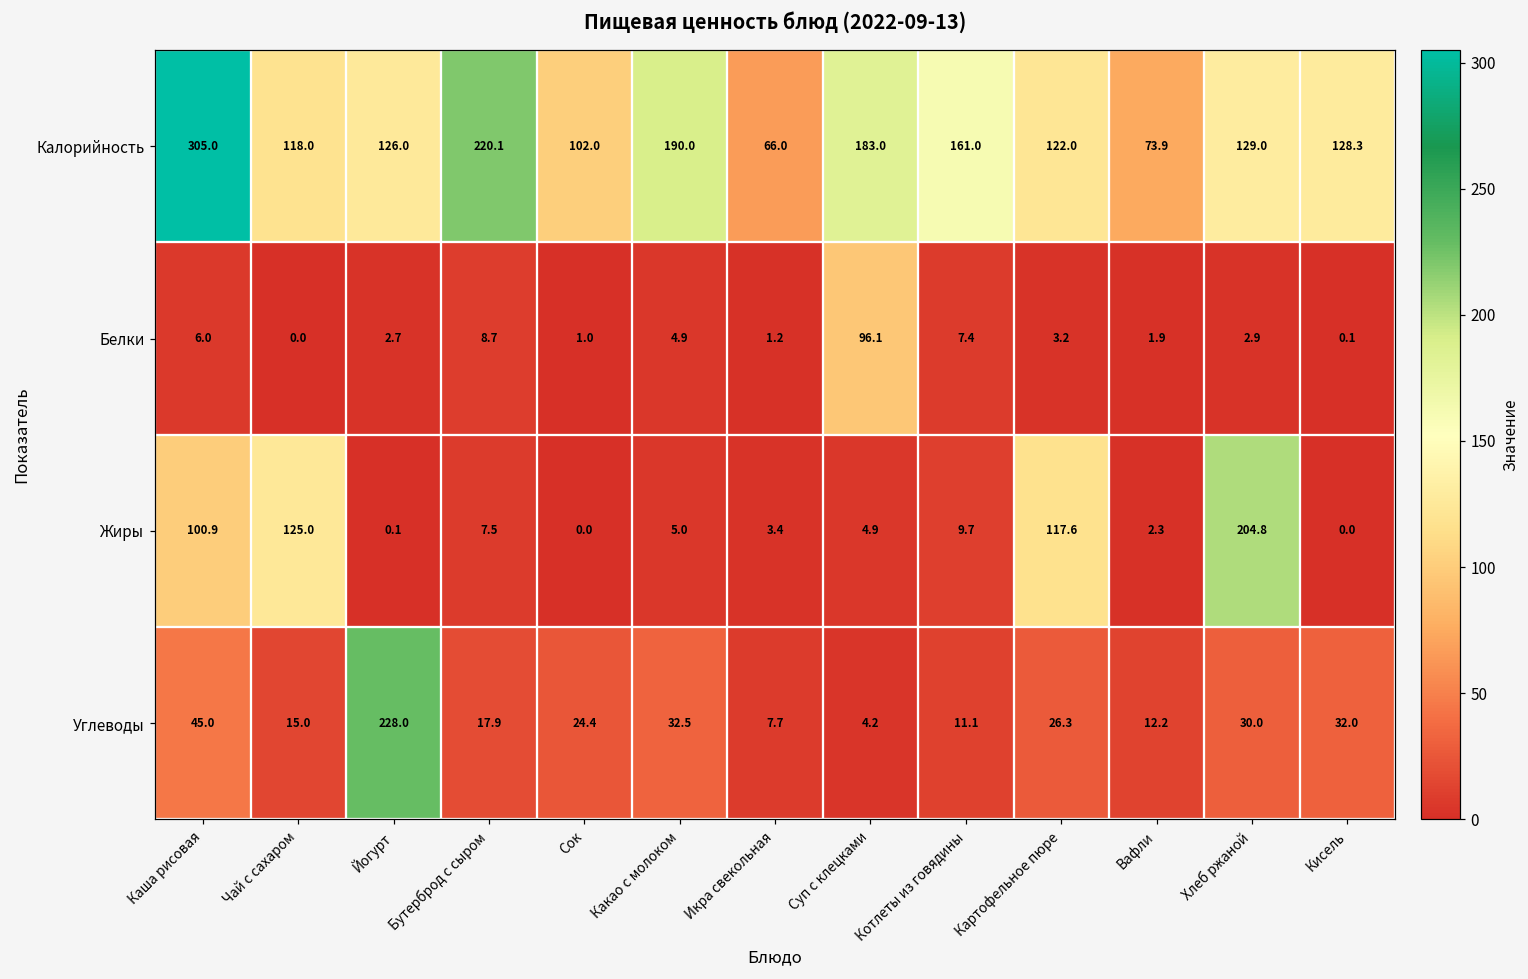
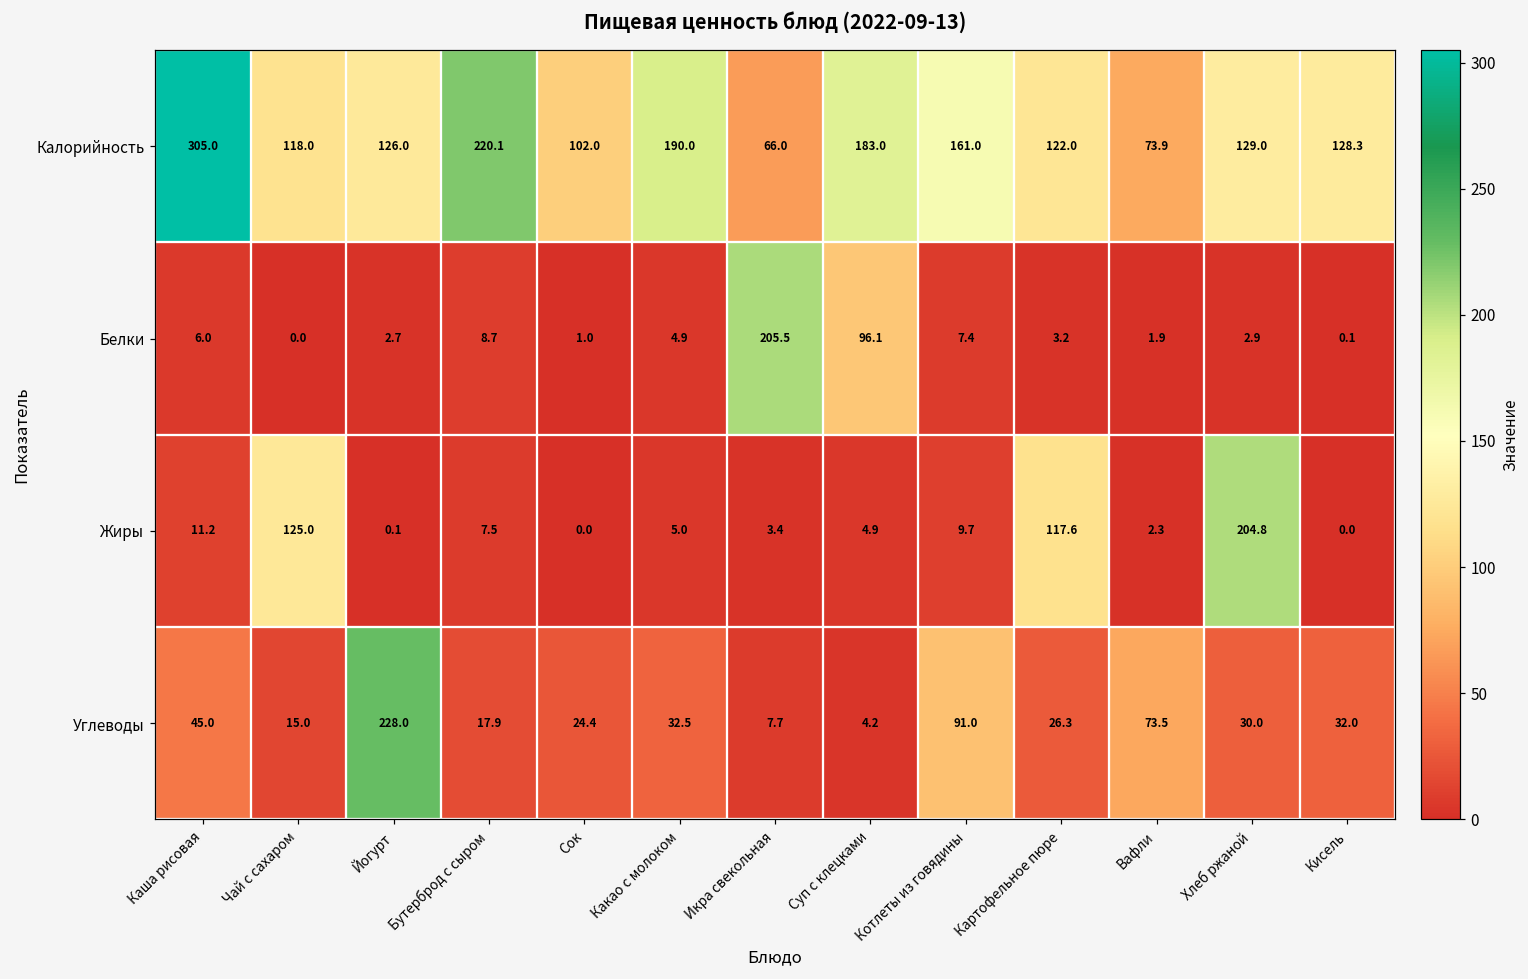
  {
    "Калорийность": {
      "Каша рисовая": 305.0,
      "Чай с сахаром": 118.0,
      "Йогурт": 126.0,
      "Бутерброд с сыром": 220.1,
      "Сок": 102.0,
      "Какао с молоком": 190.0,
      "Икра свекольная": 66.0,
      "Суп с клецками": 183.0,
      "Котлеты из говядины": 161.0,
      "Картофельное пюре": 122.0,
      "Вафли": 73.9,
      "Хлеб ржаной": 129.0,
      "Кисель": 128.3
    },
    "Белки": {
      "Каша рисовая": 6.0,
      "Чай с сахаром": 0.0,
      "Йогурт": 2.7,
      "Бутерброд с сыром": 8.7,
      "Сок": 1.0,
      "Какао с молоком": 4.9,
-     "Икра свекольная": 1.2,
+     "Икра свекольная": 205.5,
      "Суп с клецками": 96.1,
      "Котлеты из говядины": 7.4,
      "Картофельное пюре": 3.2,
      "Вафли": 1.9,
      "Хлеб ржаной": 2.9,
      "Кисель": 0.1
    },
    "Жиры": {
-     "Каша рисовая": 100.9,
+     "Каша рисовая": 11.2,
      "Чай с сахаром": 125.0,
      "Йогурт": 0.1,
      "Бутерброд с сыром": 7.5,
      "Сок": 0.0,
      "Какао с молоком": 5.0,
      "Икра свекольная": 3.4,
      "Суп с клецками": 4.9,
      "Котлеты из говядины": 9.7,
      "Картофельное пюре": 117.6,
      "Вафли": 2.3,
      "Хлеб ржаной": 204.8,
      "Кисель": 0.0
    },
    "Углеводы": {
      "Каша рисовая": 45.0,
      "Чай с сахаром": 15.0,
      "Йогурт": 228.0,
      "Бутерброд с сыром": 17.9,
      "Сок": 24.4,
      "Какао с молоком": 32.5,
      "Икра свекольная": 7.7,
      "Суп с клецками": 4.2,
-     "Котлеты из говядины": 11.1,
+     "Котлеты из говядины": 91.0,
      "Картофельное пюре": 26.3,
-     "Вафли": 12.2,
+     "Вафли": 73.5,
      "Хлеб ржаной": 30.0,
      "Кисель": 32.0
    }
  }
